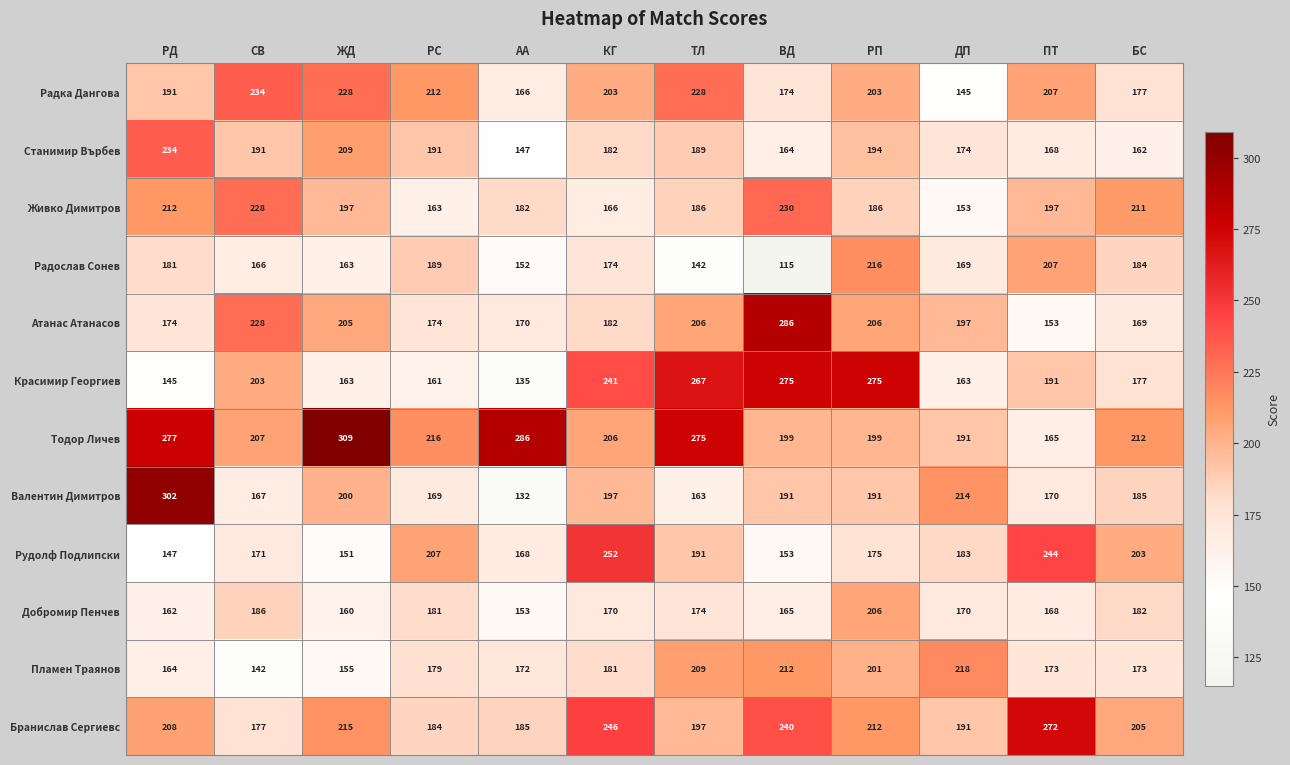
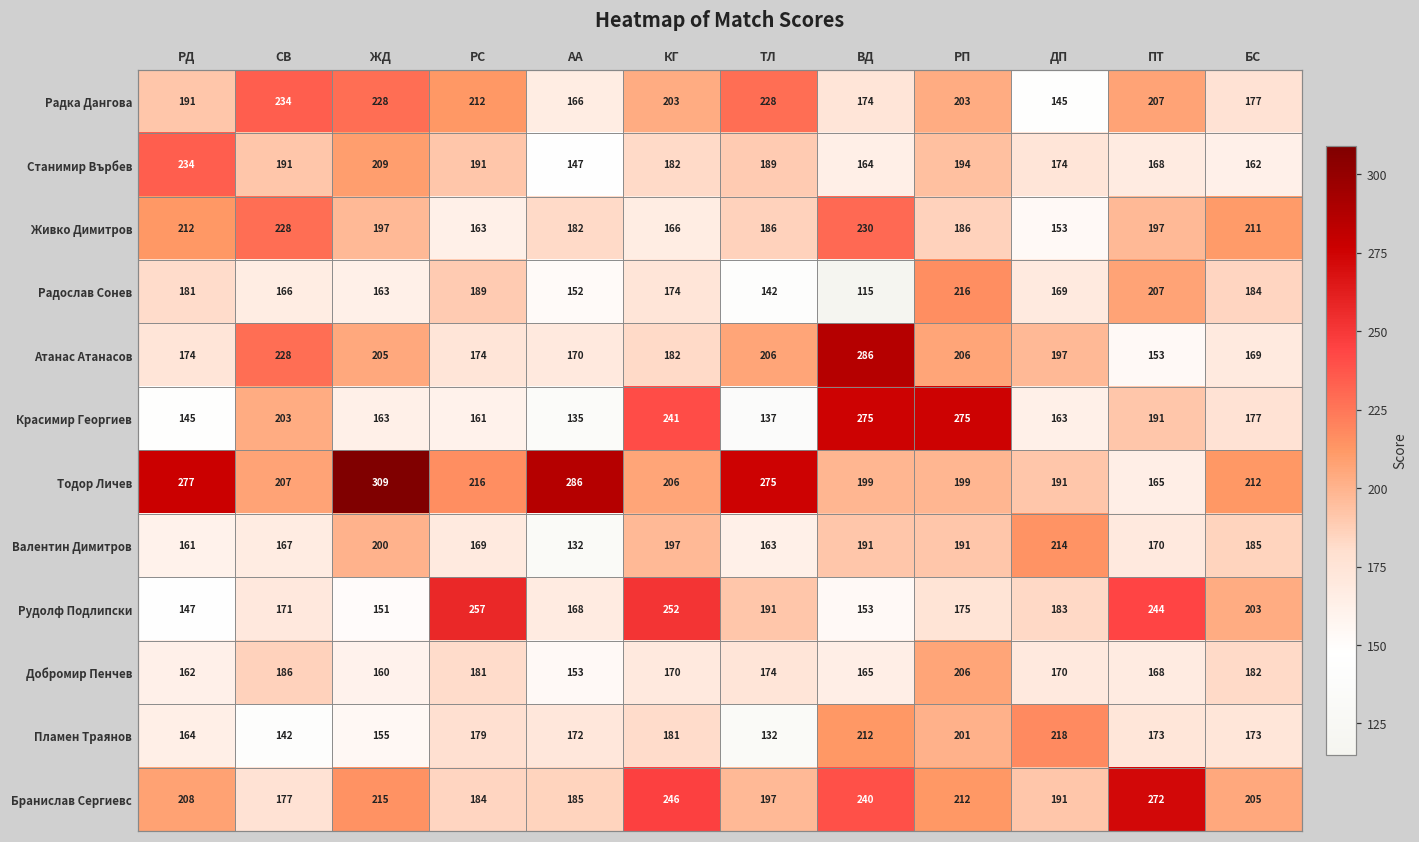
  {
    "Радка Дангова": {
      "РД": 191,
      "СВ": 234,
      "ЖД": 228,
      "РС": 212,
      "АА": 166,
      "КГ": 203,
      "ТЛ": 228,
      "ВД": 174,
      "РП": 203,
      "ДП": 145,
      "ПТ": 207,
      "БС": 177
    },
    "Станимир Върбев": {
      "РД": 234,
      "СВ": 191,
      "ЖД": 209,
      "РС": 191,
      "АА": 147,
      "КГ": 182,
      "ТЛ": 189,
      "ВД": 164,
      "РП": 194,
      "ДП": 174,
      "ПТ": 168,
      "БС": 162
    },
    "Живко Димитров": {
      "РД": 212,
      "СВ": 228,
      "ЖД": 197,
      "РС": 163,
      "АА": 182,
      "КГ": 166,
      "ТЛ": 186,
      "ВД": 230,
      "РП": 186,
      "ДП": 153,
      "ПТ": 197,
      "БС": 211
    },
    "Радослав Сонев": {
      "РД": 181,
      "СВ": 166,
      "ЖД": 163,
      "РС": 189,
      "АА": 152,
      "КГ": 174,
      "ТЛ": 142,
      "ВД": 115,
      "РП": 216,
      "ДП": 169,
      "ПТ": 207,
      "БС": 184
    },
    "Атанас Атанасов": {
      "РД": 174,
      "СВ": 228,
      "ЖД": 205,
      "РС": 174,
      "АА": 170,
      "КГ": 182,
      "ТЛ": 206,
      "ВД": 286,
      "РП": 206,
      "ДП": 197,
      "ПТ": 153,
      "БС": 169
    },
    "Красимир Георгиев": {
      "РД": 145,
      "СВ": 203,
      "ЖД": 163,
      "РС": 161,
      "АА": 135,
      "КГ": 241,
-     "ТЛ": 267,
+     "ТЛ": 137,
      "ВД": 275,
      "РП": 275,
      "ДП": 163,
      "ПТ": 191,
      "БС": 177
    },
    "Тодор Личев": {
      "РД": 277,
      "СВ": 207,
      "ЖД": 309,
      "РС": 216,
      "АА": 286,
      "КГ": 206,
      "ТЛ": 275,
      "ВД": 199,
      "РП": 199,
      "ДП": 191,
      "ПТ": 165,
      "БС": 212
    },
    "Валентин Димитров": {
-     "РД": 302,
+     "РД": 161,
      "СВ": 167,
      "ЖД": 200,
      "РС": 169,
      "АА": 132,
      "КГ": 197,
      "ТЛ": 163,
      "ВД": 191,
      "РП": 191,
      "ДП": 214,
      "ПТ": 170,
      "БС": 185
    },
    "Рудолф Подлипски": {
      "РД": 147,
      "СВ": 171,
      "ЖД": 151,
-     "РС": 207,
+     "РС": 257,
      "АА": 168,
      "КГ": 252,
      "ТЛ": 191,
      "ВД": 153,
      "РП": 175,
      "ДП": 183,
      "ПТ": 244,
      "БС": 203
    },
    "Добромир Пенчев": {
      "РД": 162,
      "СВ": 186,
      "ЖД": 160,
      "РС": 181,
      "АА": 153,
      "КГ": 170,
      "ТЛ": 174,
      "ВД": 165,
      "РП": 206,
      "ДП": 170,
      "ПТ": 168,
      "БС": 182
    },
    "Пламен Траянов": {
      "РД": 164,
      "СВ": 142,
      "ЖД": 155,
      "РС": 179,
      "АА": 172,
      "КГ": 181,
-     "ТЛ": 209,
+     "ТЛ": 132,
      "ВД": 212,
      "РП": 201,
      "ДП": 218,
      "ПТ": 173,
      "БС": 173
    },
    "Бранислав Сергиевс": {
      "РД": 208,
      "СВ": 177,
      "ЖД": 215,
      "РС": 184,
      "АА": 185,
      "КГ": 246,
      "ТЛ": 197,
      "ВД": 240,
      "РП": 212,
      "ДП": 191,
      "ПТ": 272,
      "БС": 205
    }
  }
